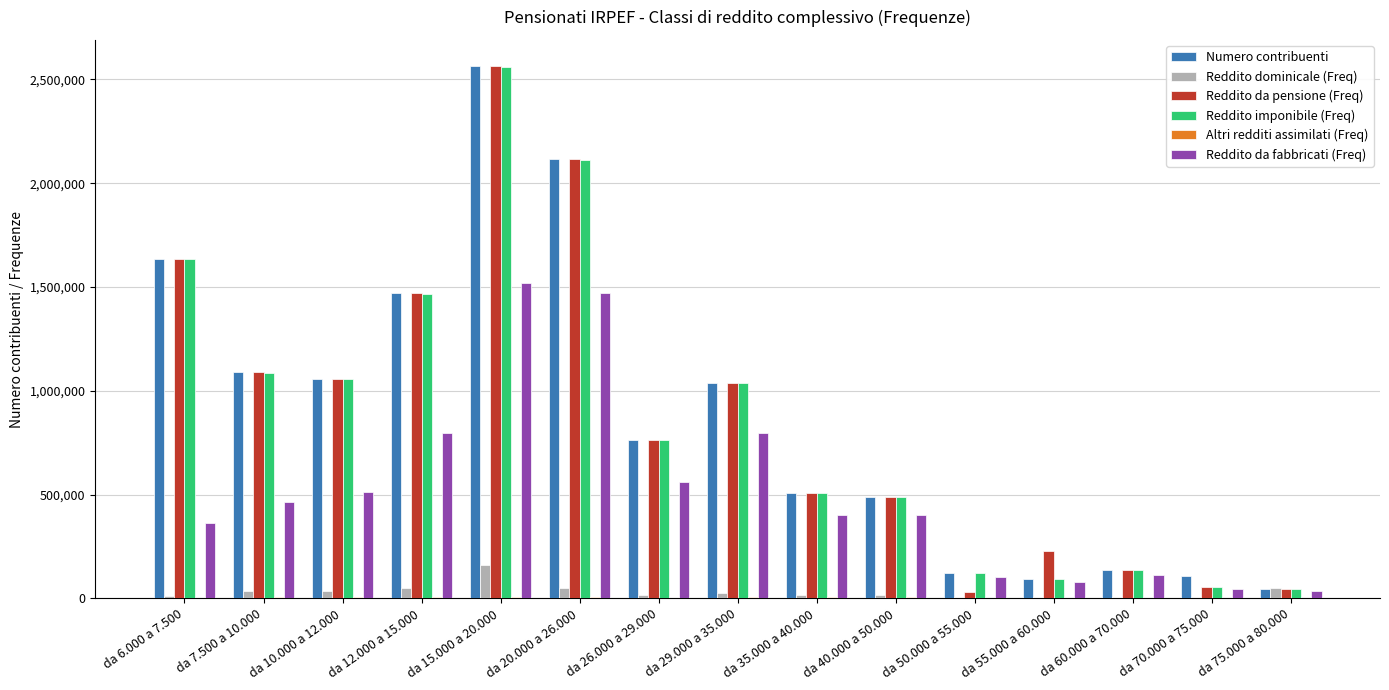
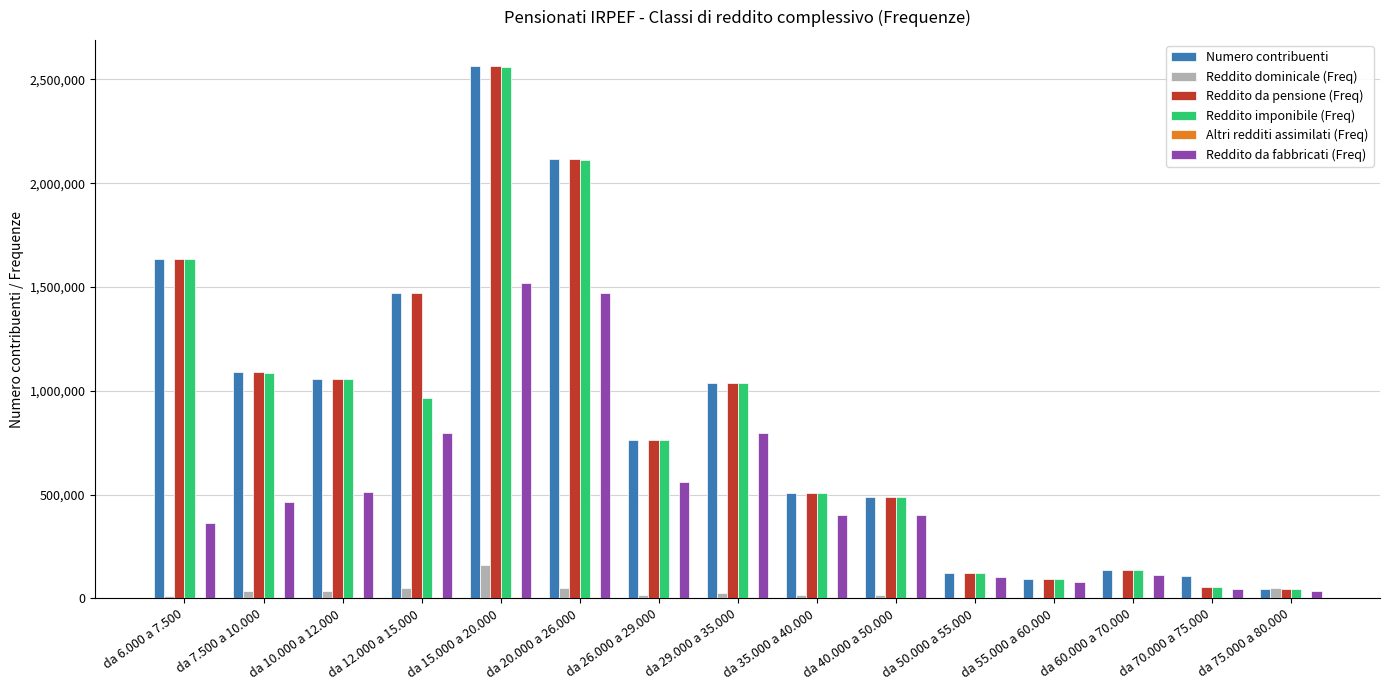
  {
    "Numero contribuenti": {
      "da 6.000 a 7.500": "1,640,000",
      "da 7.500 a 10.000": "1,090,000",
      "da 10.000 a 12.000": "1,060,000",
      "da 12.000 a 15.000": "1,470,000",
      "da 15.000 a 20.000": "2,560,000",
      "da 20.000 a 26.000": "2,110,000",
      "da 26.000 a 29.000": "760,000",
      "da 29.000 a 35.000": "1,040,000",
      "da 35.000 a 40.000": "510,000",
      "da 40.000 a 50.000": "490,000",
      "da 50.000 a 55.000": "120,000",
      "da 55.000 a 60.000": "90,000",
      "da 60.000 a 70.000": "140,000",
      "da 70.000 a 75.000": "110,000",
      "da 75.000 a 80.000": "40,000"
    },
    "Reddito dominicale (Freq)": {
      "da 6.000 a 7.500": "10,000",
      "da 7.500 a 10.000": "40,000",
      "da 10.000 a 12.000": "40,000",
      "da 12.000 a 15.000": "50,000",
      "da 15.000 a 20.000": "160,000",
      "da 20.000 a 26.000": "50,000",
      "da 26.000 a 29.000": "20,000",
      "da 29.000 a 35.000": "30,000",
      "da 35.000 a 40.000": "20,000",
      "da 40.000 a 50.000": "20,000",
      "da 75.000 a 80.000": "50,000"
    },
    "Reddito da pensione (Freq)": {
      "da 6.000 a 7.500": "1,640,000",
      "da 7.500 a 10.000": "1,090,000",
      "da 10.000 a 12.000": "1,060,000",
      "da 12.000 a 15.000": "1,470,000",
      "da 15.000 a 20.000": "2,560,000",
      "da 20.000 a 26.000": "2,110,000",
      "da 26.000 a 29.000": "760,000",
      "da 29.000 a 35.000": "1,040,000",
      "da 35.000 a 40.000": "510,000",
      "da 40.000 a 50.000": "490,000",
-     "da 50.000 a 55.000": "30,000",
-     "da 55.000 a 60.000": "230,000",
+     "da 50.000 a 55.000": "120,000",
+     "da 55.000 a 60.000": "90,000",
      "da 60.000 a 70.000": "140,000",
      "da 70.000 a 75.000": "50,000",
      "da 75.000 a 80.000": "40,000"
    },
    "Reddito imponibile (Freq)": {
      "da 6.000 a 7.500": "1,630,000",
      "da 7.500 a 10.000": "1,090,000",
      "da 10.000 a 12.000": "1,060,000",
-     "da 12.000 a 15.000": "1,470,000",
+     "da 12.000 a 15.000": "970,000",
      "da 15.000 a 20.000": "2,560,000",
      "da 20.000 a 26.000": "2,110,000",
      "da 26.000 a 29.000": "760,000",
      "da 29.000 a 35.000": "1,040,000",
      "da 35.000 a 40.000": "510,000",
      "da 40.000 a 50.000": "490,000",
      "da 50.000 a 55.000": "120,000",
      "da 55.000 a 60.000": "90,000",
      "da 60.000 a 70.000": "140,000",
      "da 70.000 a 75.000": "50,000",
      "da 75.000 a 80.000": "40,000"
    },
    "Reddito da fabbricati (Freq)": {
      "da 6.000 a 7.500": "360,000",
      "da 7.500 a 10.000": "460,000",
      "da 10.000 a 12.000": "510,000",
      "da 12.000 a 15.000": "800,000",
      "da 15.000 a 20.000": "1,520,000",
      "da 20.000 a 26.000": "1,470,000",
      "da 26.000 a 29.000": "560,000",
      "da 29.000 a 35.000": "800,000",
      "da 35.000 a 40.000": "400,000",
      "da 40.000 a 50.000": "400,000",
      "da 50.000 a 55.000": "100,000",
      "da 55.000 a 60.000": "80,000",
      "da 60.000 a 70.000": "110,000",
      "da 70.000 a 75.000": "40,000",
      "da 75.000 a 80.000": "40,000"
    }
  }
